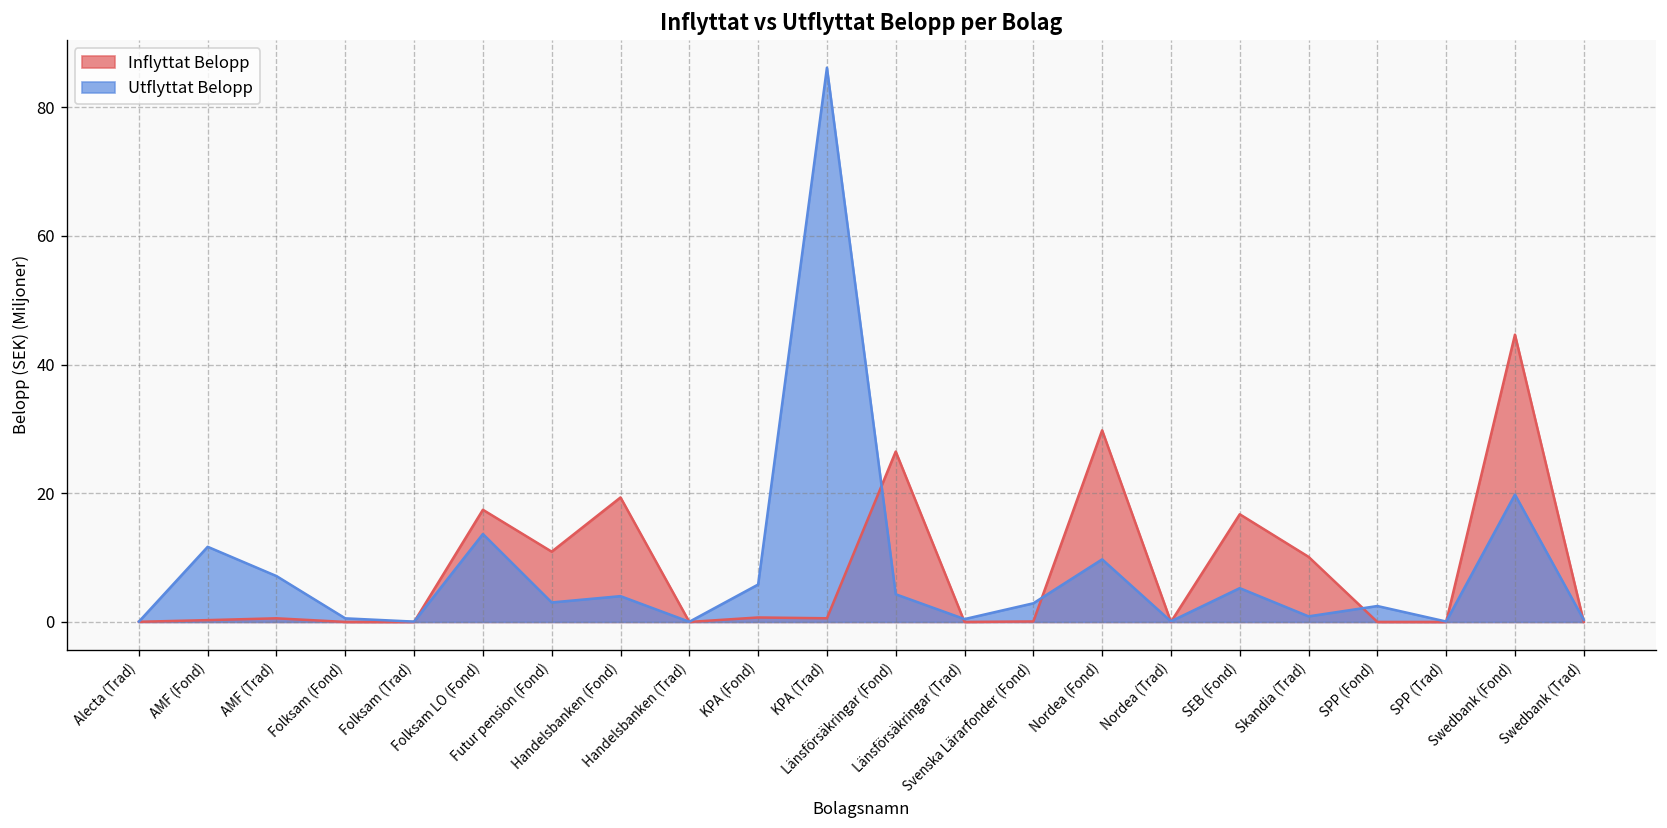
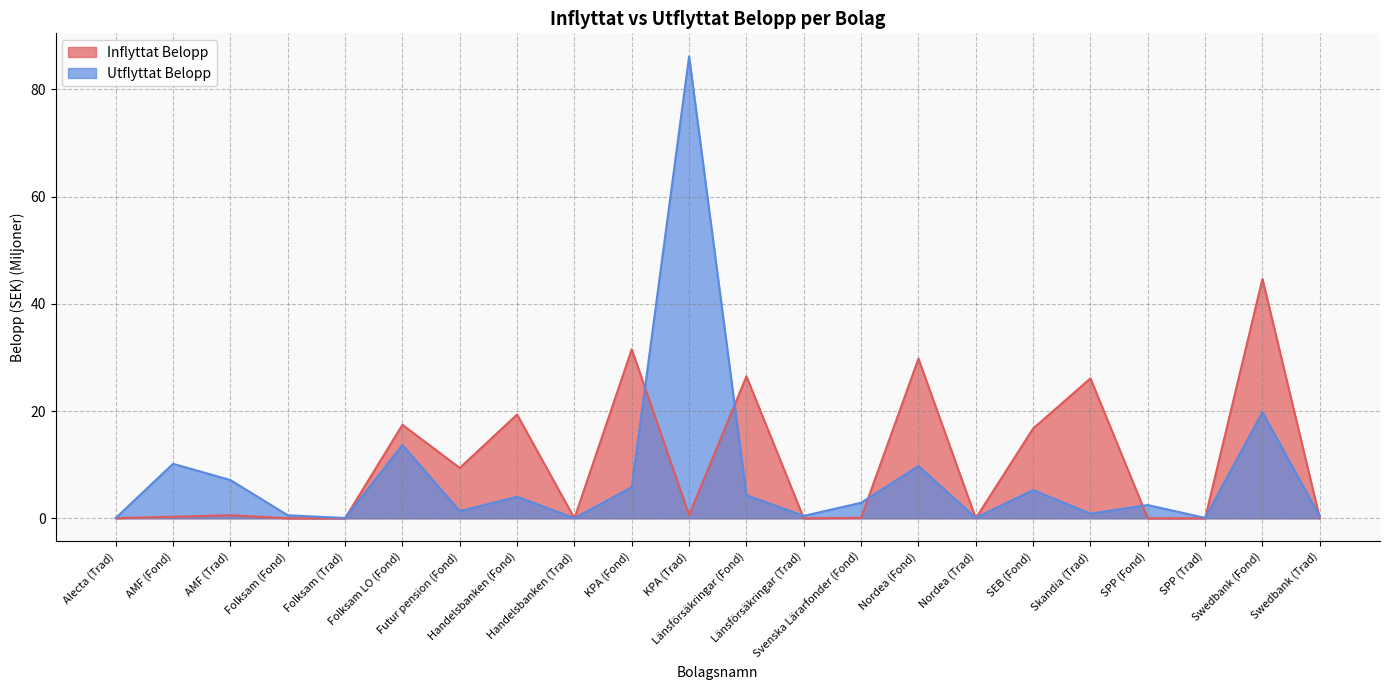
  {
    "Inflyttat Belopp": {
      "AMF (Fond)": 0,
      "AMF (Trad)": 1,
      "Folksam (Fond)": 0,
      "Folksam LO (Fond)": 17,
-     "Futur pension (Fond)": 11,
+     "Futur pension (Fond)": 9,
      "Handelsbanken (Fond)": 19,
-     "KPA (Fond)": 1,
+     "KPA (Fond)": 32,
      "KPA (Trad)": 1,
      "Länsförsäkringar (Fond)": 26,
      "Svenska Lärarfonder (Fond)": 0,
      "Nordea (Fond)": 30,
      "SEB (Fond)": 17,
-     "Skandia (Trad)": 10,
+     "Skandia (Trad)": 26,
      "SPP (Fond)": 0,
      "Swedbank (Fond)": 45
    },
    "Utflyttat Belopp": {
-     "AMF (Fond)": 12,
+     "AMF (Fond)": 10,
      "AMF (Trad)": 7,
      "Folksam (Fond)": 1,
      "Folksam LO (Fond)": 14,
-     "Futur pension (Fond)": 3,
+     "Futur pension (Fond)": 1,
      "Handelsbanken (Fond)": 4,
      "KPA (Fond)": 6,
      "KPA (Trad)": 86,
      "Länsförsäkringar (Fond)": 4,
      "Svenska Lärarfonder (Fond)": 3,
      "Nordea (Fond)": 10,
      "SEB (Fond)": 5,
      "Skandia (Trad)": 1,
      "SPP (Fond)": 2,
      "Swedbank (Fond)": 20
    }
  }
